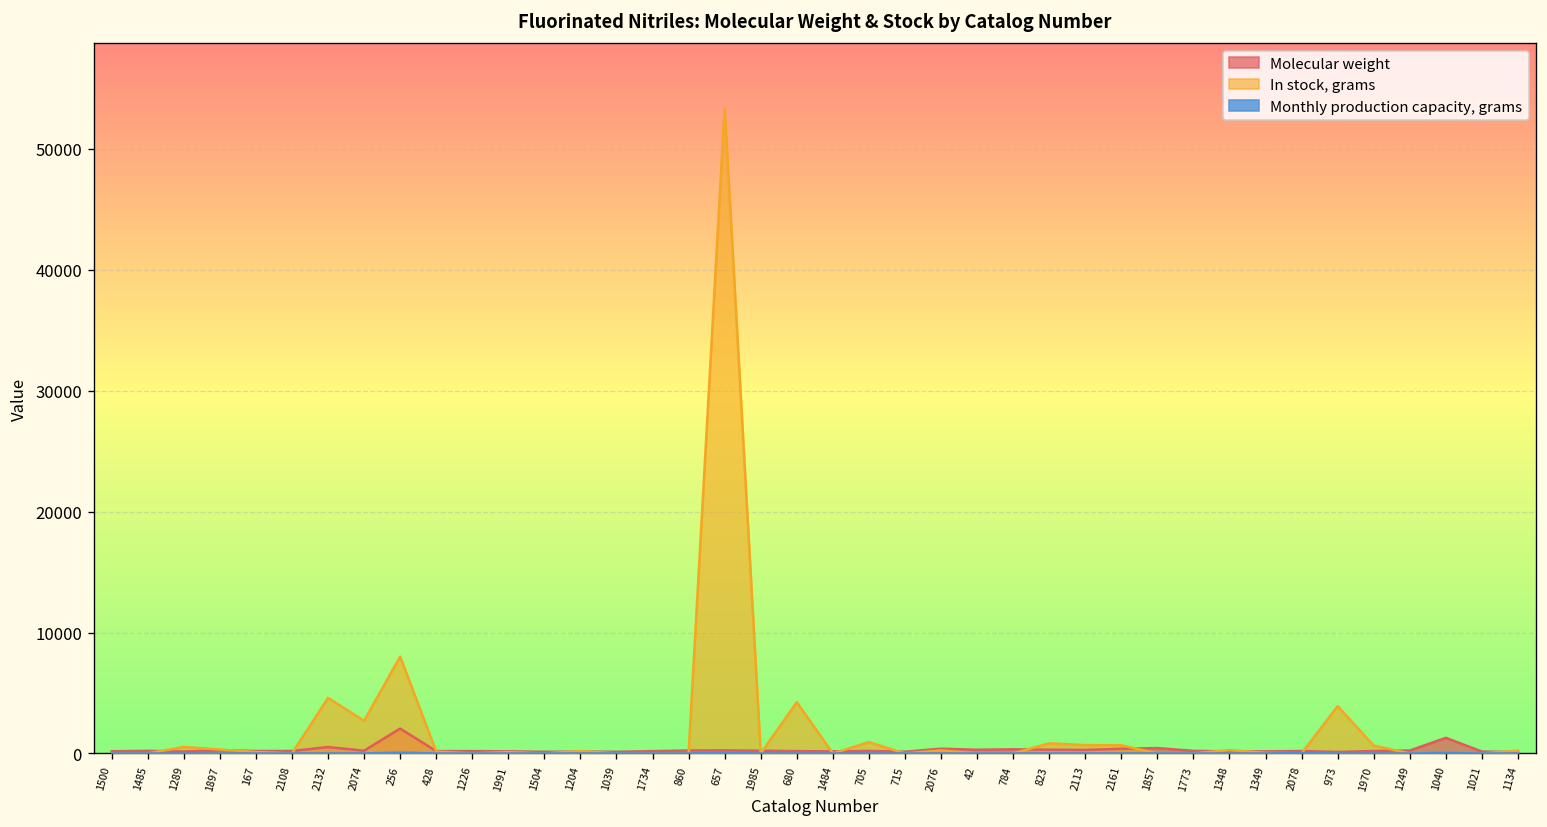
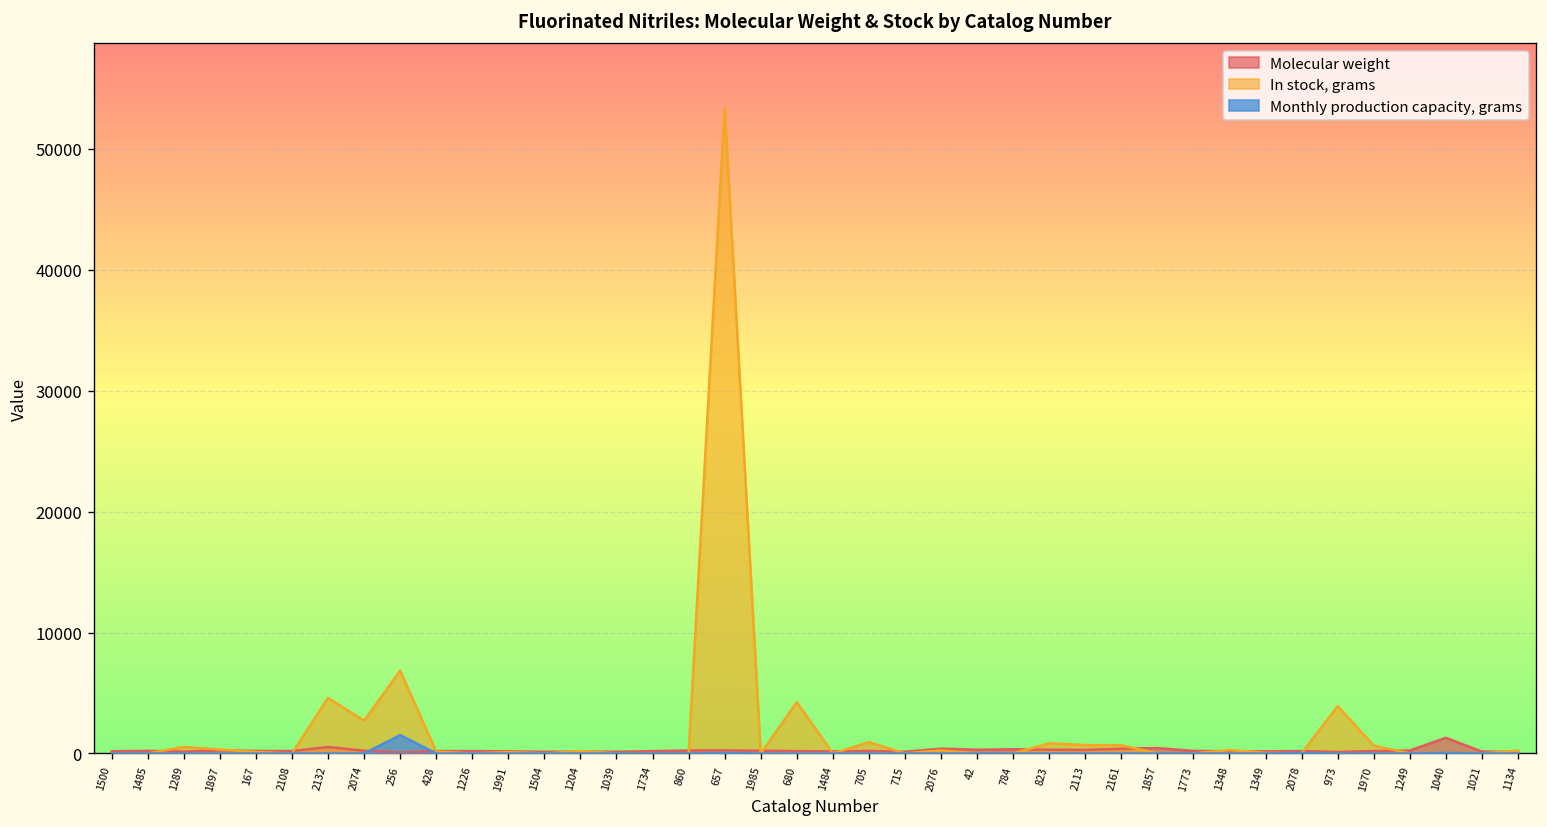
  {
    "Molecular weight": {
      "2132": 500,
-     "256": 2100,
+     "256": 100,
      "42": 300,
      "784": 300,
      "823": 300,
      "2113": 300,
      "2161": 400,
      "1857": 400,
      "1040": 1300
    },
    "In stock, grams": {
      "1289": 500,
      "2132": 4600,
      "2074": 2700,
-     "256": 8000,
+     "256": 6800,
      "657": 53400,
      "680": 4200,
      "705": 900,
      "823": 800,
      "2113": 700,
      "2161": 700,
      "973": 3900,
      "1970": 700
    },
    "Monthly production capacity, grams": {
      "2132": 0,
-     "256": 100,
+     "256": 1500,
      "823": 0,
      "2113": 0,
      "2161": 0
    }
  }
